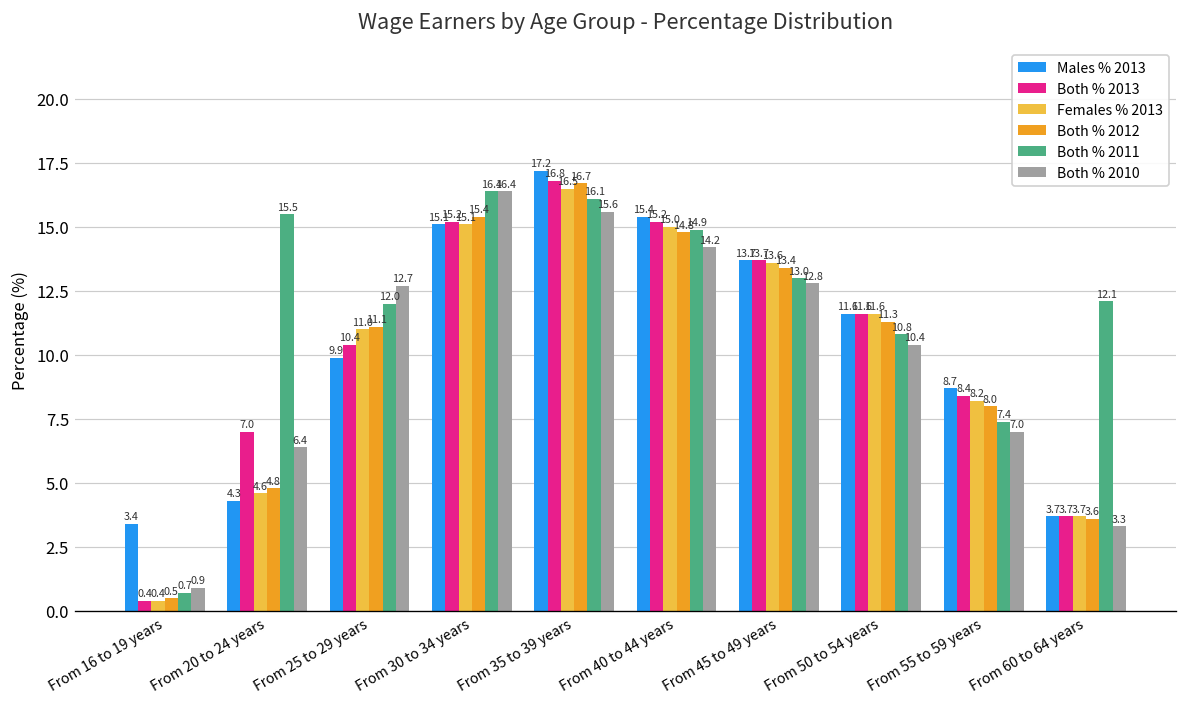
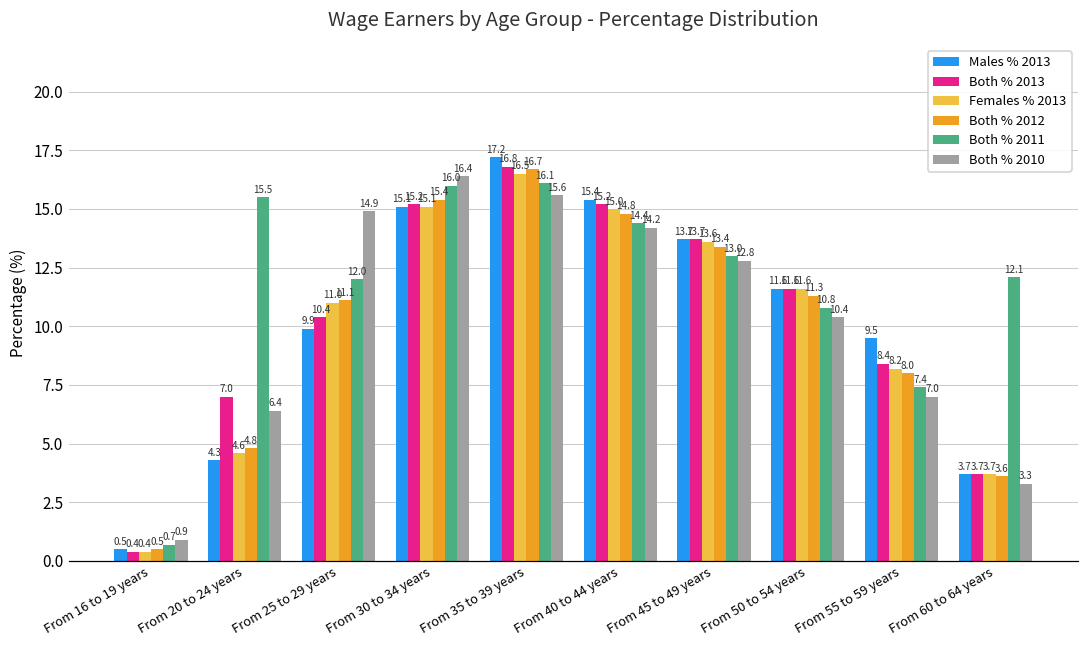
  {
    "Males % 2013": {
-     "From 16 to 19 years": 3.4,
+     "From 16 to 19 years": 0.5,
      "From 20 to 24 years": 4.3,
      "From 25 to 29 years": 9.9,
      "From 35 to 39 years": 17.2,
-     "From 55 to 59 years": 8.7,
+     "From 55 to 59 years": 9.5,
      "From 60 to 64 years": 3.7
    },
    "Both % 2013": {
      "From 16 to 19 years": 0.4,
      "From 20 to 24 years": 7.0,
      "From 25 to 29 years": 10.4,
      "From 35 to 39 years": 16.8,
      "From 55 to 59 years": 8.4,
      "From 60 to 64 years": 3.7
    },
    "Both % 2011": {
      "From 16 to 19 years": 0.7,
      "From 20 to 24 years": 15.5,
      "From 25 to 29 years": 12.0,
-     "From 30 to 34 years": 16.4,
+     "From 30 to 34 years": 16.0,
      "From 35 to 39 years": 16.1,
-     "From 40 to 44 years": 14.9,
+     "From 40 to 44 years": 14.4,
      "From 50 to 54 years": 10.8,
      "From 55 to 59 years": 7.4,
      "From 60 to 64 years": 12.1
    },
    "Both % 2010": {
      "From 16 to 19 years": 0.9,
      "From 20 to 24 years": 6.4,
-     "From 25 to 29 years": 12.7,
+     "From 25 to 29 years": 14.9,
      "From 30 to 34 years": 16.4,
      "From 35 to 39 years": 15.6,
      "From 50 to 54 years": 10.4,
      "From 55 to 59 years": 7.0,
      "From 60 to 64 years": 3.3
    }
  }
